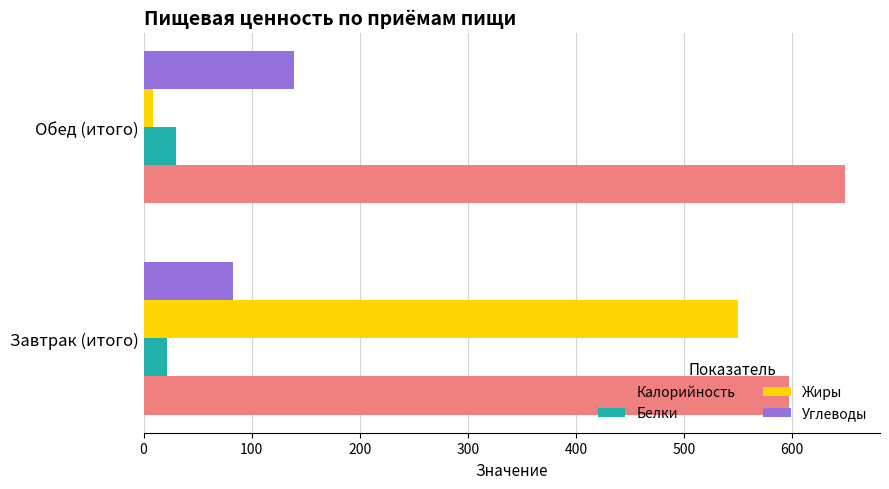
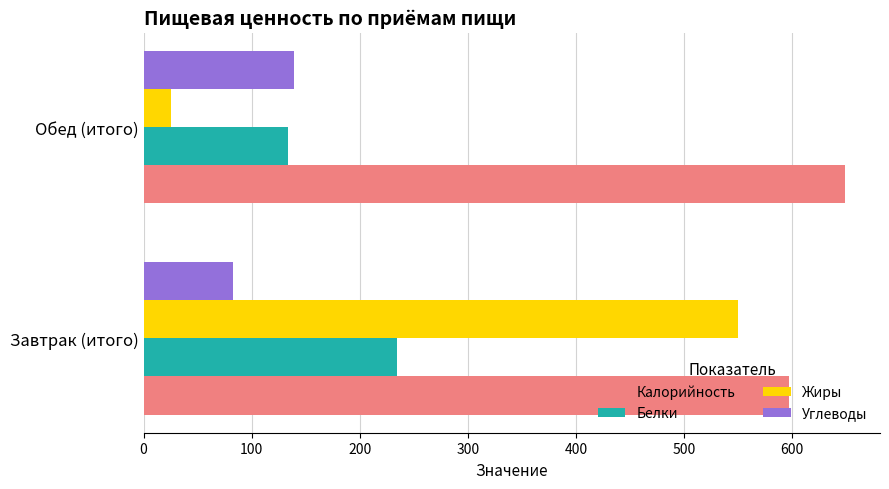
  {
    "Калорийность": {
      "Обед (итого)": 649,
      "Завтрак (итого)": 598
    },
    "Белки": {
-     "Обед (итого)": 30,
-     "Завтрак (итого)": 21
+     "Обед (итого)": 134,
+     "Завтрак (итого)": 234
    },
    "Жиры": {
-     "Обед (итого)": 9,
+     "Обед (итого)": 25,
      "Завтрак (итого)": 550
    },
    "Углеводы": {
      "Обед (итого)": 139,
      "Завтрак (итого)": 82
    }
  }
